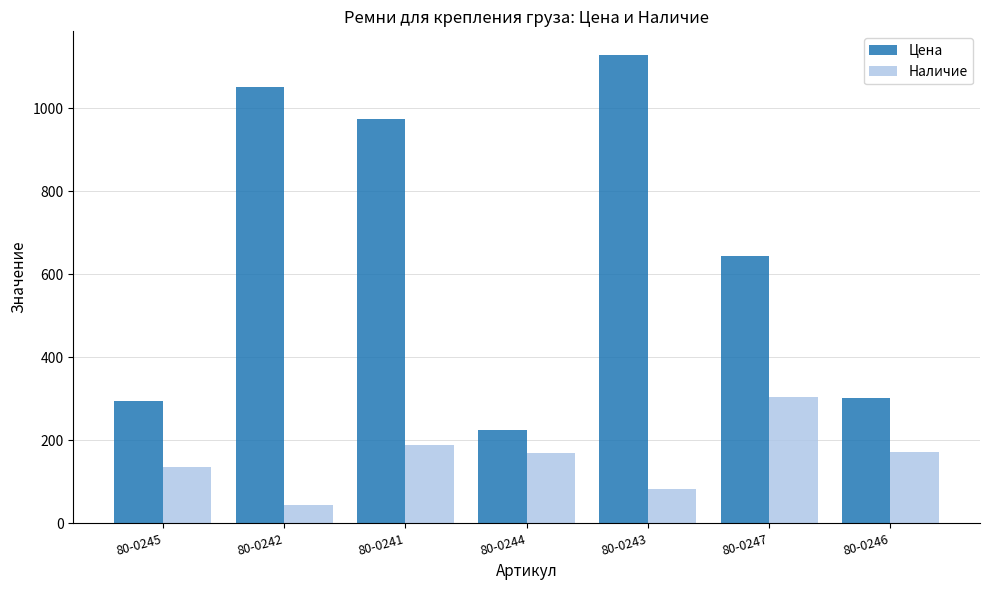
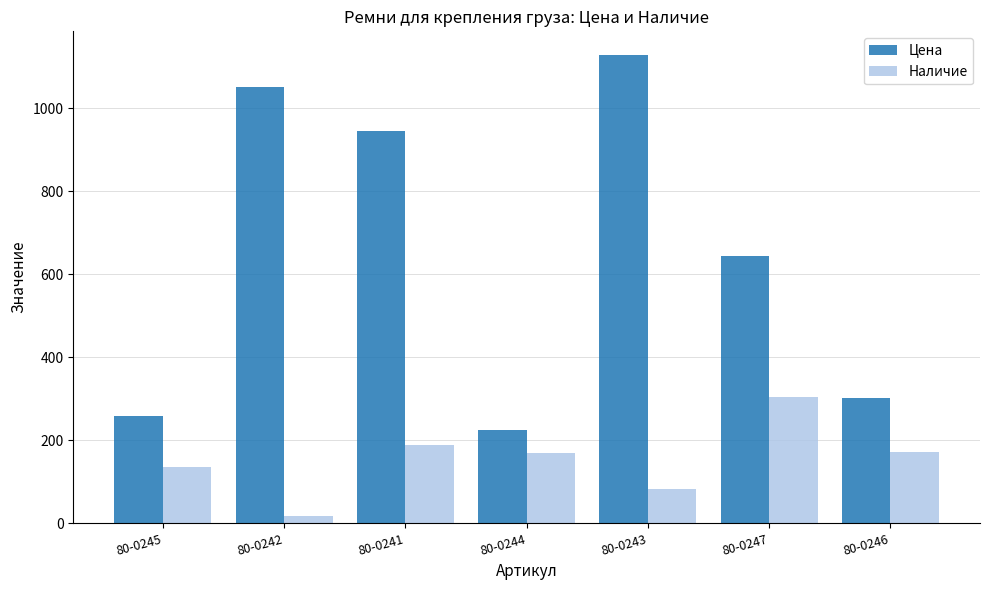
  {
    "Цена": {
-     "80-0245": 300,
+     "80-0245": 260,
      "80-0242": 1050,
-     "80-0241": 970,
+     "80-0241": 950,
      "80-0244": 220,
      "80-0243": 1130,
      "80-0247": 640,
      "80-0246": 300
    },
    "Наличие": {
      "80-0245": 140,
-     "80-0242": 40,
+     "80-0242": 20,
      "80-0241": 190,
      "80-0244": 170,
      "80-0243": 80,
      "80-0247": 300,
      "80-0246": 170
    }
  }
